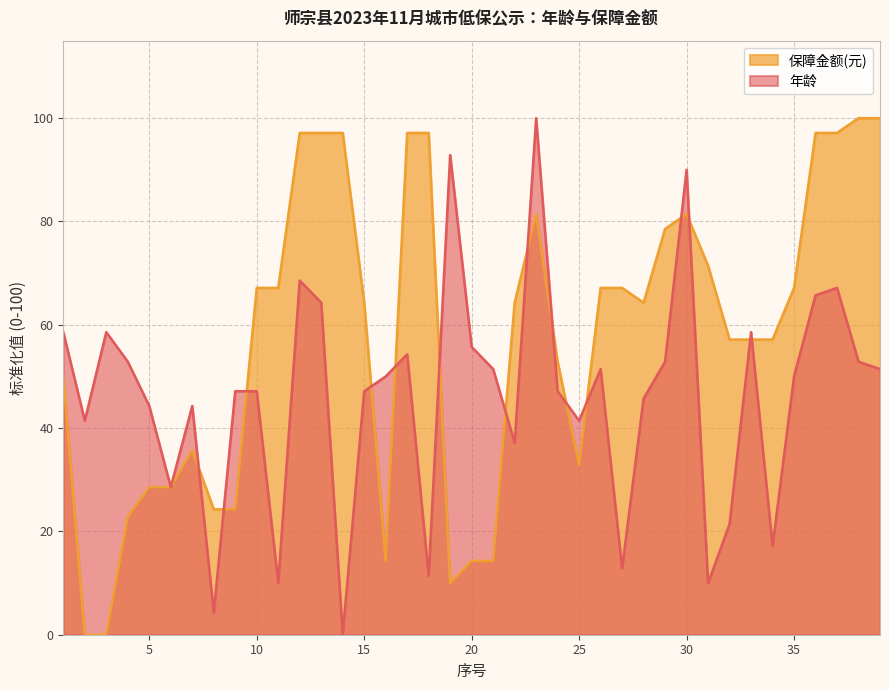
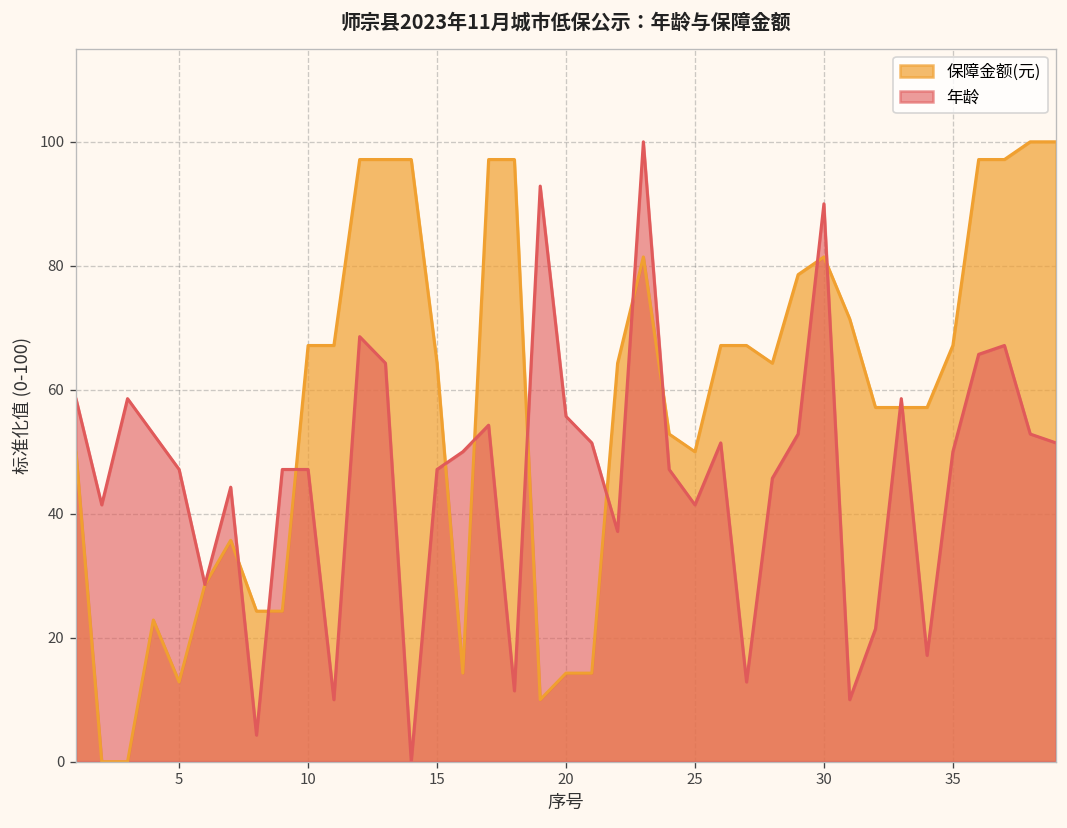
  {
    "保障金额(元)": {
-     "5": 29,
+     "5": 13,
      "10": 67,
      "15": 64,
      "20": 14,
-     "25": 33,
+     "25": 50,
      "30": 81,
      "35": 67
    },
    "年龄": {
-     "5": 44,
+     "5": 47,
      "10": 47,
      "15": 47,
      "20": 56,
      "25": 41,
      "30": 90,
      "35": 50
    }
  }
